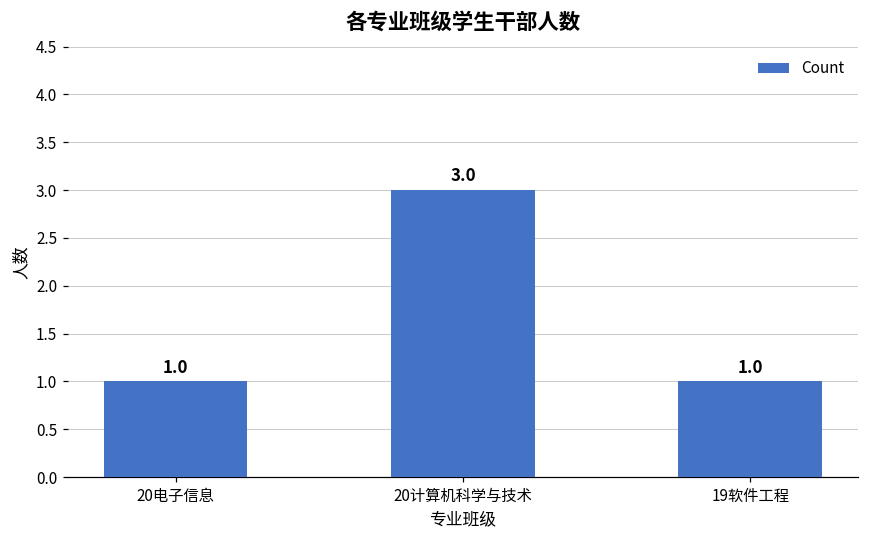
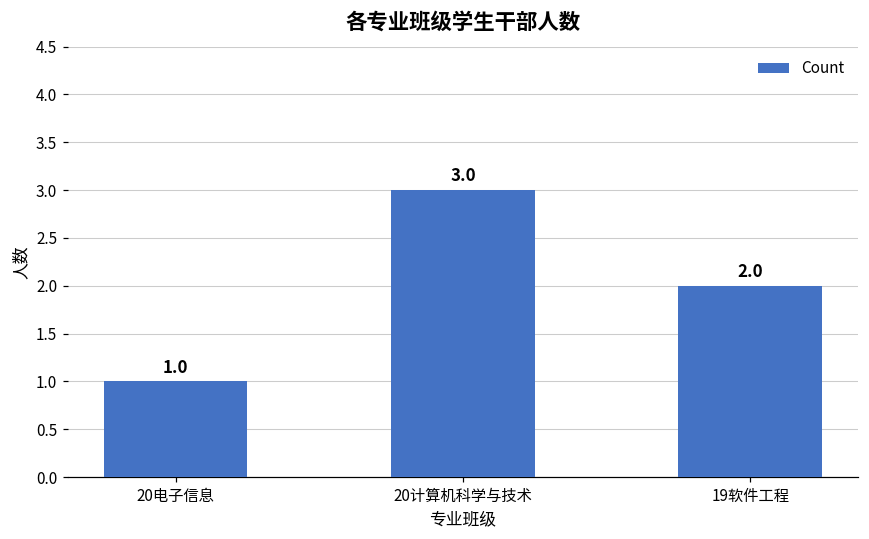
  {
    "20电子信息": 1.0,
    "20计算机科学与技术": 3.0,
-   "19软件工程": 1.0
+   "19软件工程": 2.0
  }
